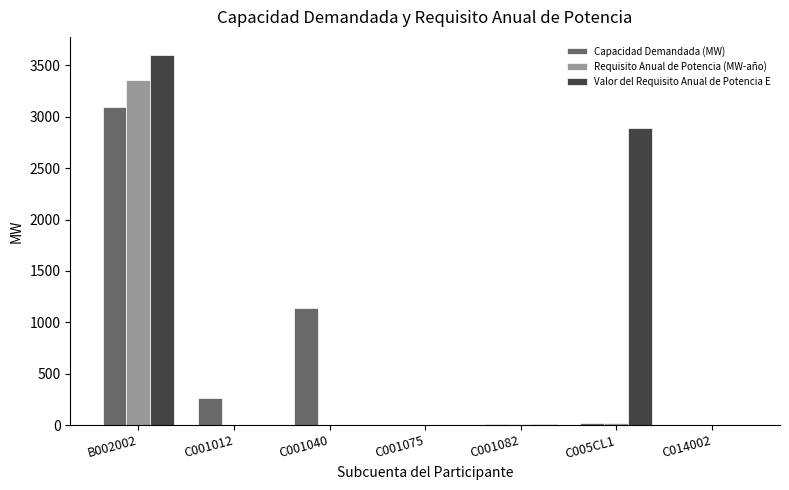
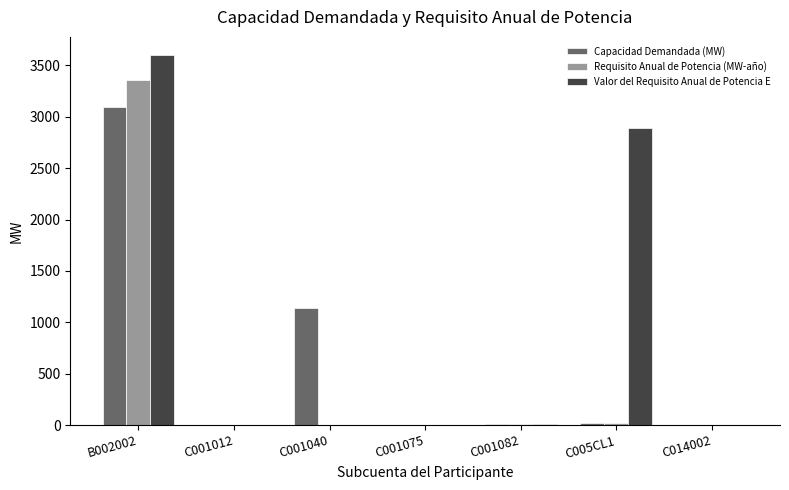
  {
    "Capacidad Demandada (MW)": {
      "B002002": 3090,
-     "C001012": 260,
+     "C001012": 0,
      "C001040": 1140
    },
    "Requisito Anual de Potencia (MW-año)": {
      "B002002": 3360
    },
    "Valor del Requisito Anual de Potencia E": {
      "B002002": 3600,
      "C005CL1": 2890
    }
  }
